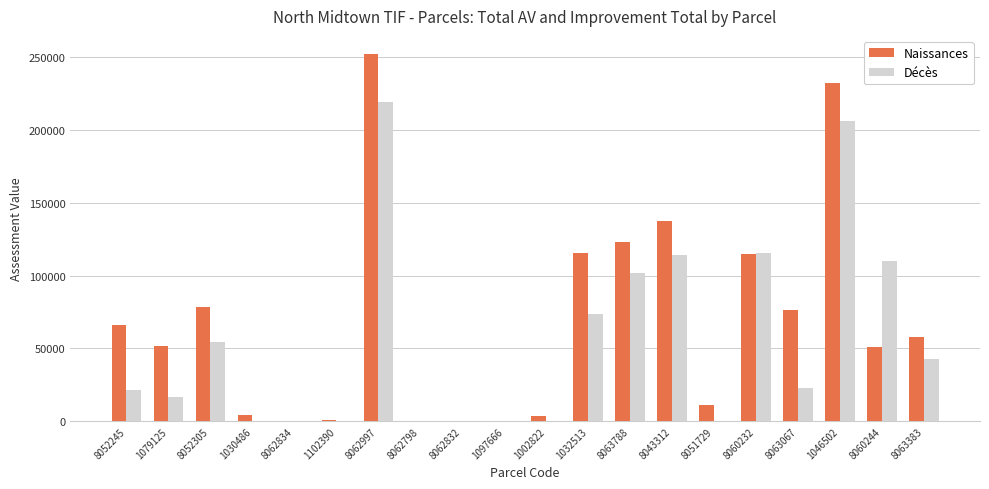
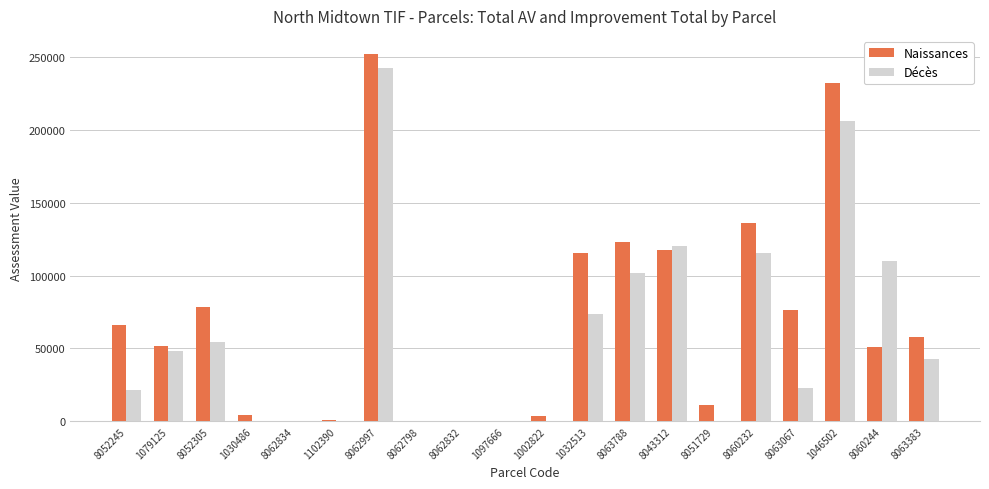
  {
    "Naissances": {
      "8052245": 66000,
      "1079125": 52000,
      "8052305": 78000,
      "1030486": 5000,
      "8062834": 0,
      "8062997": 252000,
      "8062798": 0,
      "8062832": 0,
      "1097666": 0,
      "1002822": 3000,
      "1032513": 116000,
      "8063788": 123000,
-     "8043312": 137000,
+     "8043312": 118000,
      "8051729": 11000,
-     "8060232": 115000,
+     "8060232": 136000,
      "8063067": 77000,
      "1046502": 232000,
      "8060244": 51000,
      "8063383": 58000
    },
    "Décès": {
      "8052245": 21000,
-     "1079125": 17000,
+     "1079125": 48000,
      "8052305": 54000,
      "1030486": 0,
      "8062834": 0,
      "1102390": 0,
-     "8062997": 219000,
+     "8062997": 242000,
      "8062798": 0,
      "8062832": 0,
      "1097666": 0,
      "1002822": 0,
      "1032513": 73000,
      "8063788": 102000,
-     "8043312": 114000,
+     "8043312": 120000,
      "8051729": 0,
      "8060232": 115000,
      "8063067": 23000,
      "1046502": 206000,
      "8060244": 110000,
      "8063383": 43000
    }
  }
